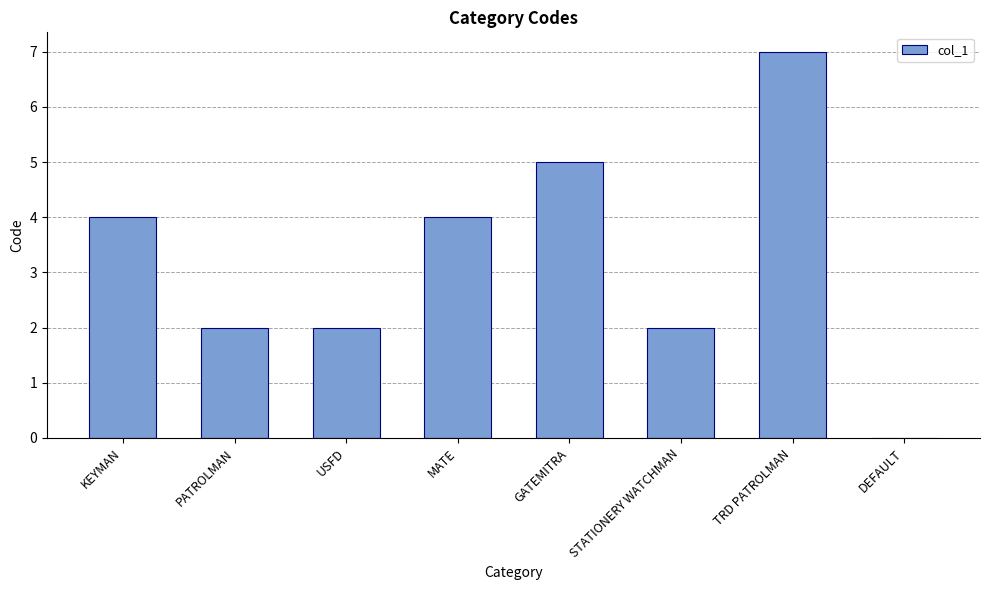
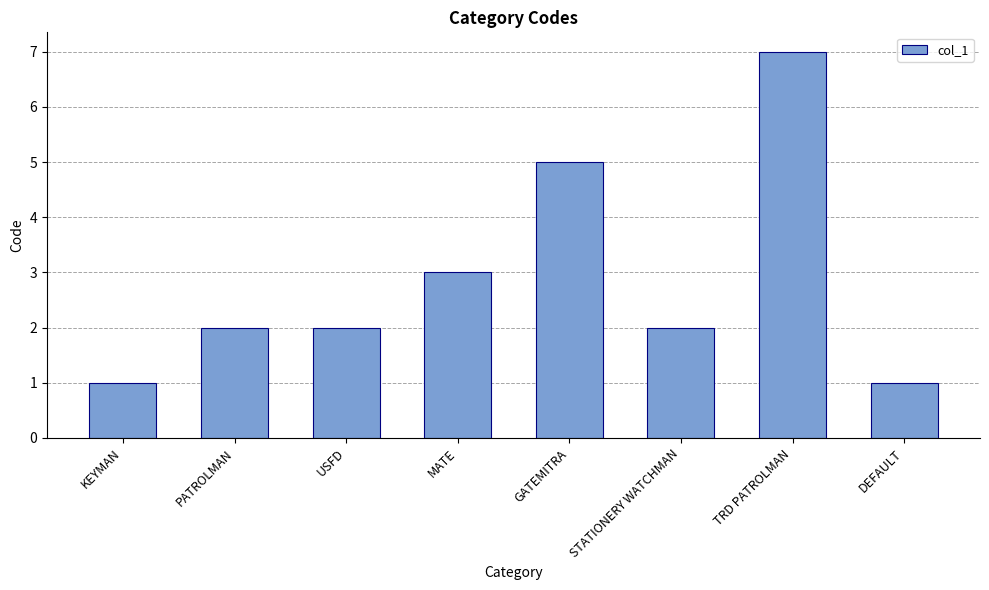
  {
-   "KEYMAN": 4,
+   "KEYMAN": 1,
    "PATROLMAN": 2,
    "USFD": 2,
-   "MATE": 4,
+   "MATE": 3,
    "GATEMITRA": 5,
    "STATIONERY WATCHMAN": 2,
    "TRD PATROLMAN": 7,
-   "DEFAULT": 0
+   "DEFAULT": 1
  }
